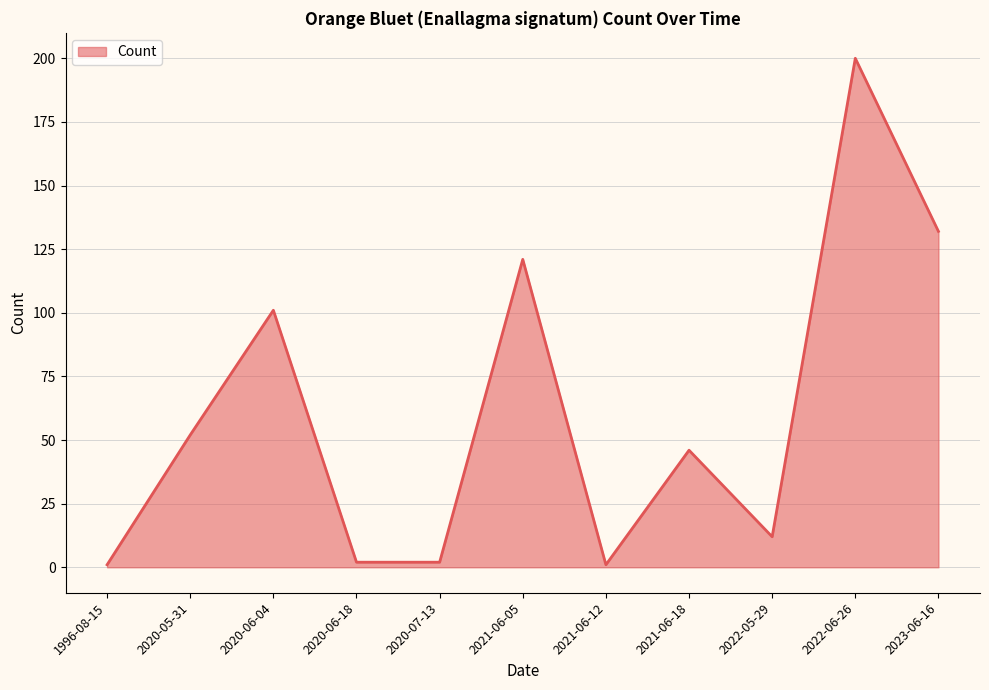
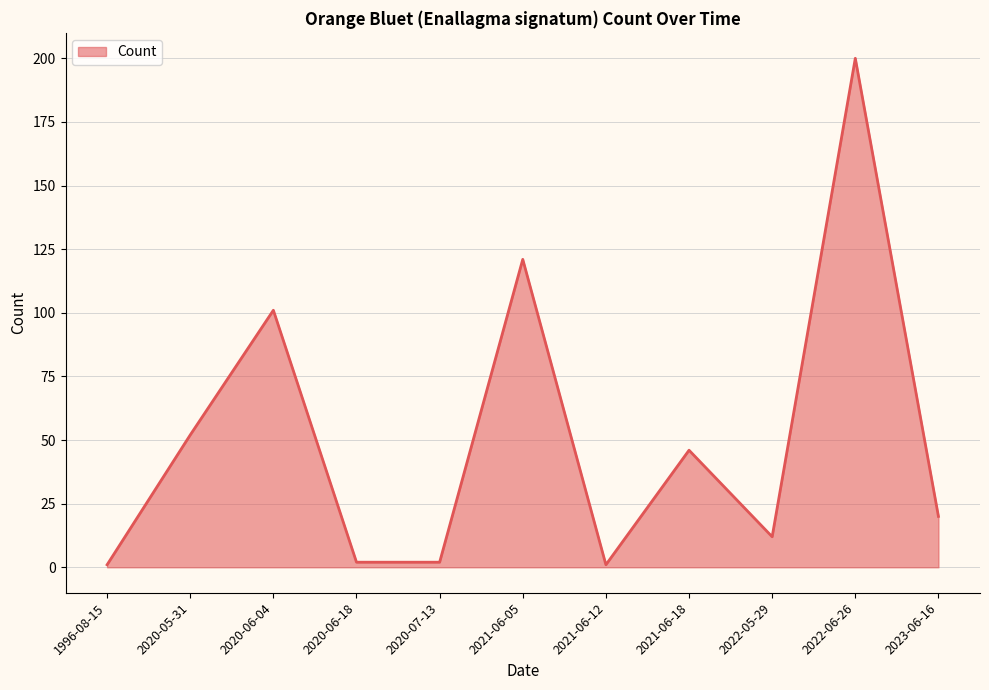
  {
    "1996-08-15": 1,
    "2020-05-31": 52,
    "2020-06-04": 101,
    "2020-06-18": 2,
    "2020-07-13": 2,
    "2021-06-05": 121,
    "2021-06-12": 1,
    "2021-06-18": 46,
    "2022-05-29": 12,
    "2022-06-26": 200,
-   "2023-06-16": 132
+   "2023-06-16": 20
  }
